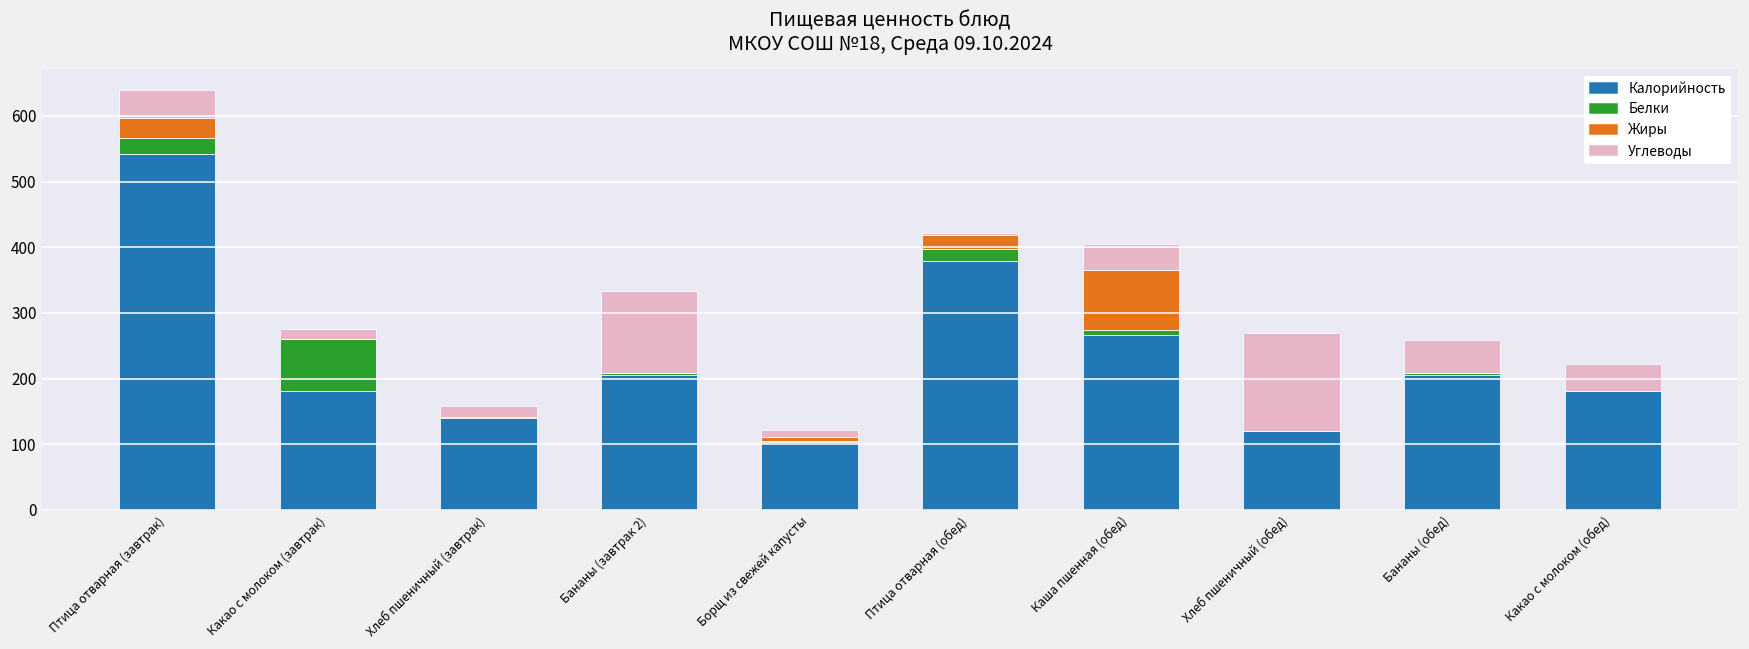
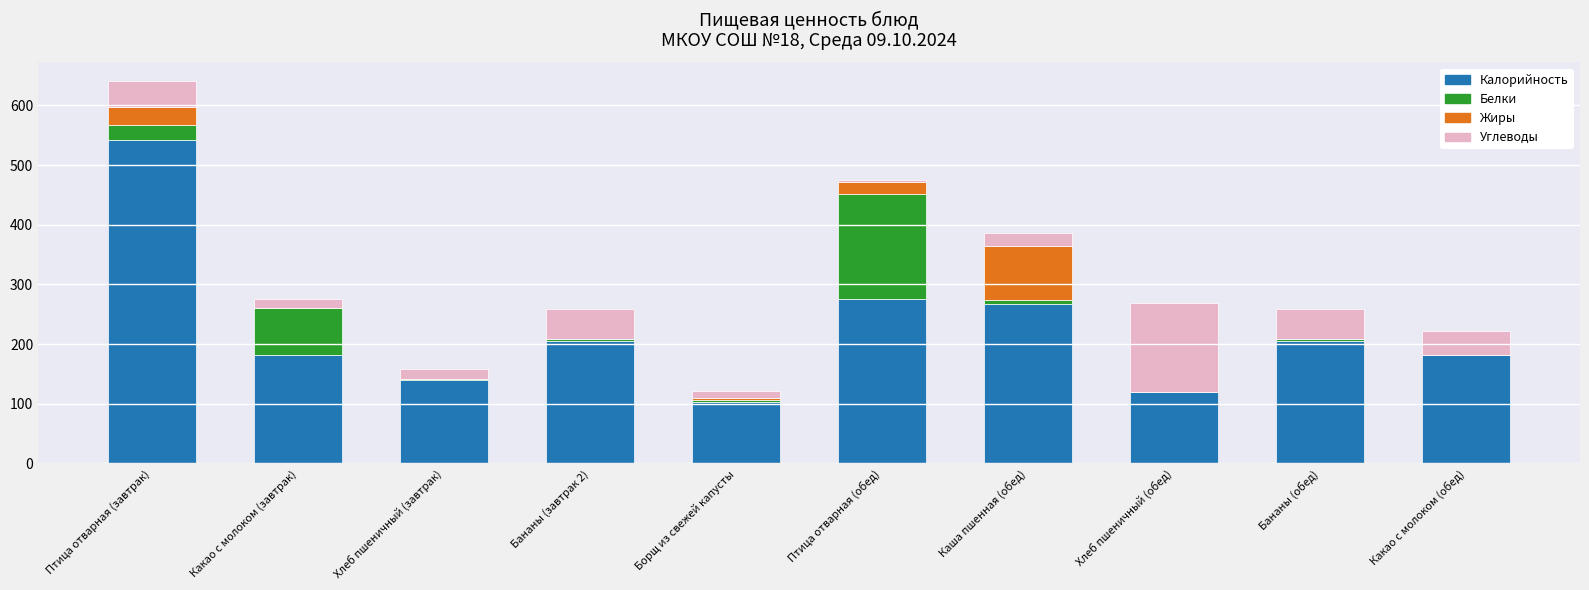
  {
    "Калорийность": {
      "Птица отварная (завтрак)": 540,
      "Какао с молоком (завтрак)": 180,
      "Хлеб пшеничный (завтрак)": 140,
      "Бананы (завтрак 2)": 200,
      "Борщ из свежей капусты": 100,
-     "Птица отварная (обед)": 380,
+     "Птица отварная (обед)": 280,
      "Каша пшенная (обед)": 270,
      "Хлеб пшеничный (обед)": 120,
      "Бананы (обед)": 200,
      "Какао с молоком (обед)": 180
    },
    "Белки": {
      "Птица отварная (завтрак)": 20,
      "Какао с молоком (завтрак)": 80,
-     "Птица отварная (обед)": 20,
+     "Птица отварная (обед)": 180,
      "Каша пшенная (обед)": 10
    },
    "Жиры": {
      "Птица отварная (завтрак)": 30,
      "Какао с молоком (завтрак)": 0,
      "Хлеб пшеничный (завтрак)": 0,
      "Борщ из свежей капусты": 0,
      "Птица отварная (обед)": 20,
      "Каша пшенная (обед)": 90,
      "Хлеб пшеничный (обед)": 0,
      "Какао с молоком (обед)": 0
    },
    "Углеводы": {
      "Птица отварная (завтрак)": 40,
      "Какао с молоком (завтрак)": 20,
      "Хлеб пшеничный (завтрак)": 20,
-     "Бананы (завтрак 2)": 130,
+     "Бананы (завтрак 2)": 50,
      "Борщ из свежей капусты": 10,
-     "Каша пшенная (обед)": 40,
+     "Каша пшенная (обед)": 20,
      "Хлеб пшеничный (обед)": 150,
      "Бананы (обед)": 50,
      "Какао с молоком (обед)": 40
    }
  }
